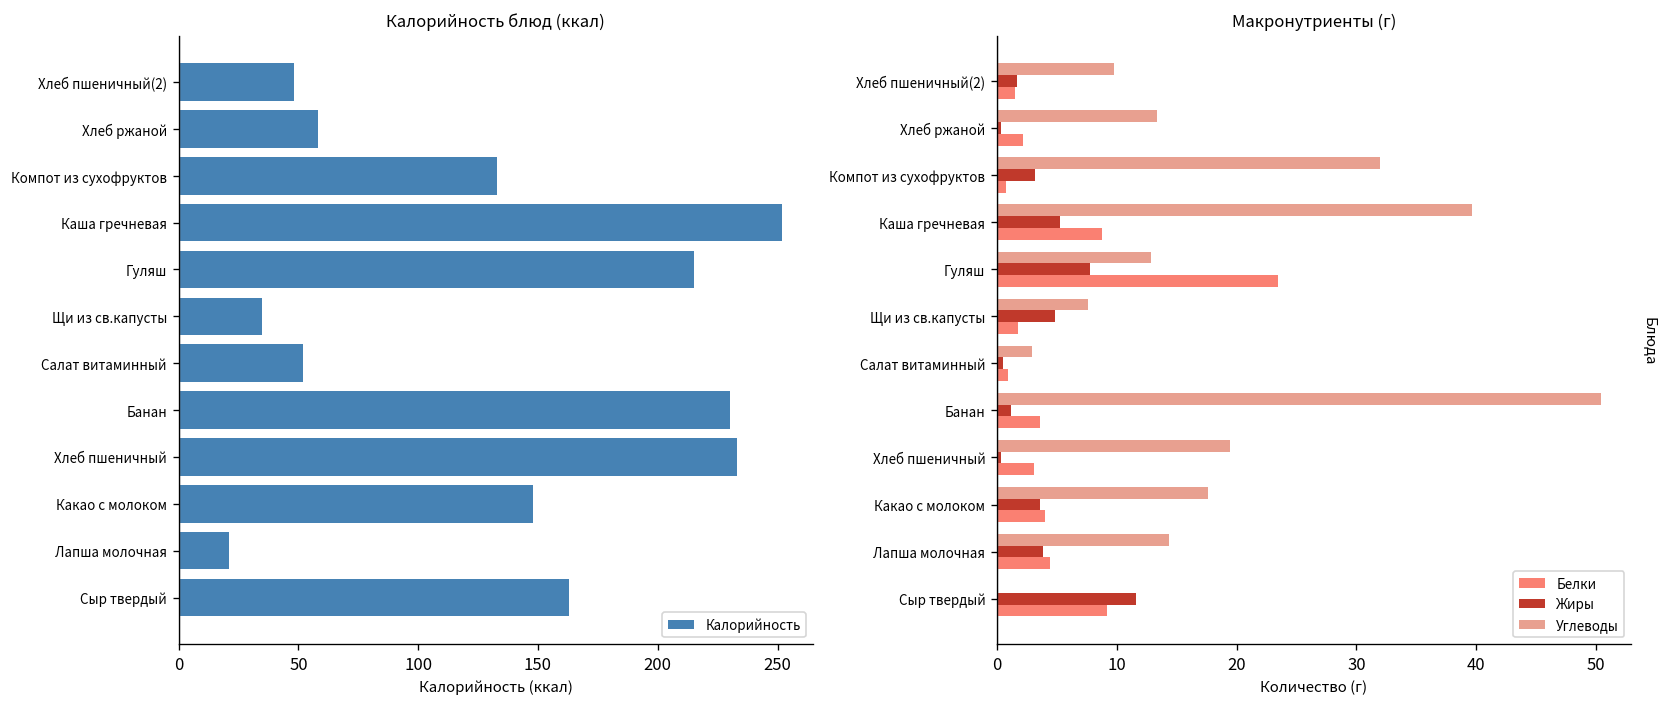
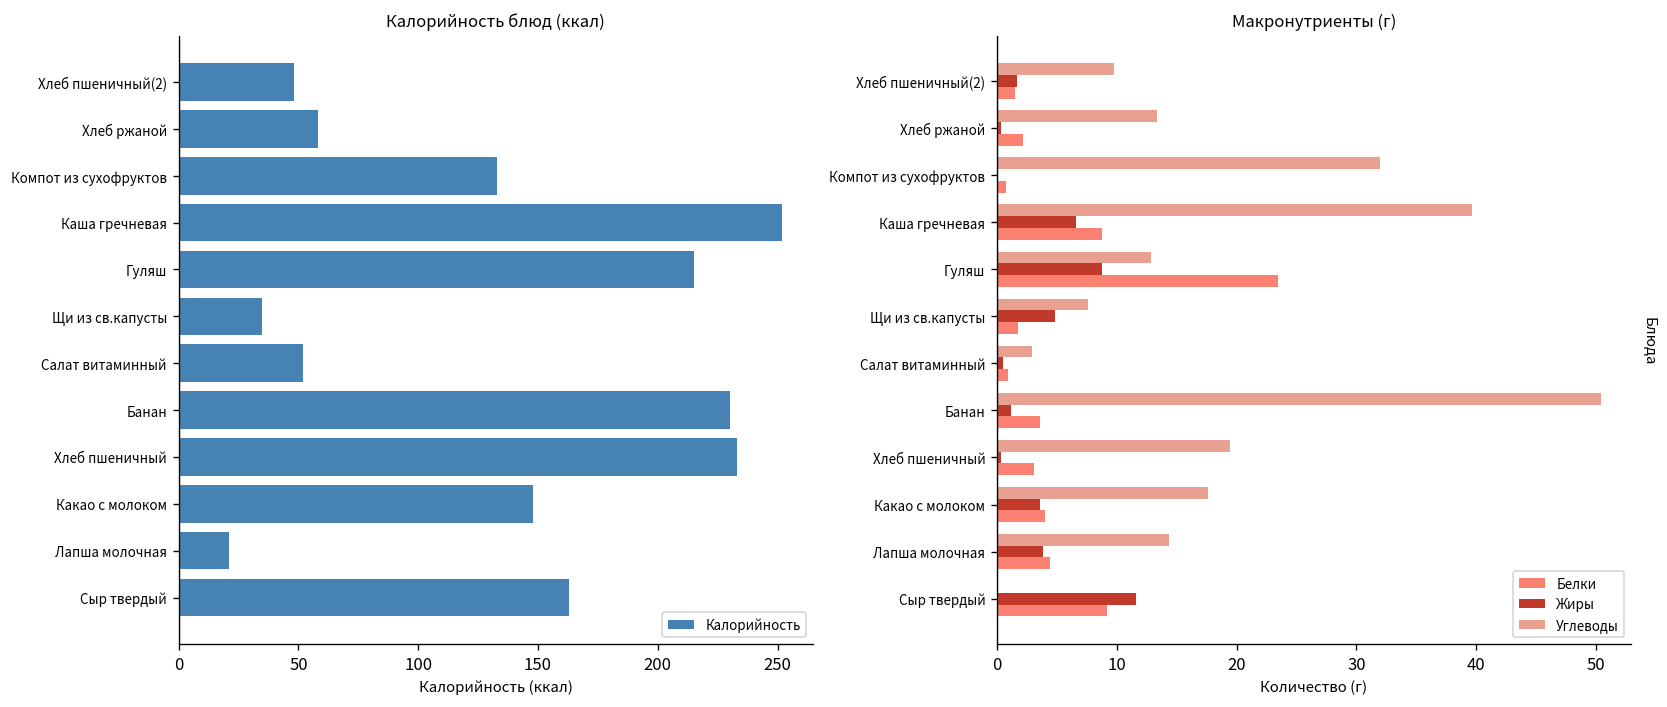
  {
    "Калорийность блюд (ккал)": {
      "Хлеб пшеничный(2)": 48,
      "Хлеб ржаной": 58,
      "Компот из сухофруктов": 133,
      "Каша гречневая": 252,
      "Гуляш": 215,
      "Щи из св.капусты": 35,
      "Салат витаминный": 52,
      "Банан": 230,
      "Хлеб пшеничный": 233,
      "Какао с молоком": 148,
      "Лапша молочная": 21,
      "Сыр твердый": 163
    },
    "Макронутриенты (г)": {
      "Жиры": {
        "Хлеб пшеничный(2)": 2,
        "Хлеб ржаной": 0,
-       "Компот из сухофруктов": 3,
-       "Каша гречневая": 5,
-       "Гуляш": 8,
+       "Компот из сухофруктов": 0,
+       "Каша гречневая": 7,
+       "Гуляш": 9,
        "Щи из св.капусты": 5,
        "Салат витаминный": 1,
        "Банан": 1,
        "Хлеб пшеничный": 0,
        "Какао с молоком": 4,
        "Лапша молочная": 4,
        "Сыр твердый": 12
      }
    }
  }
